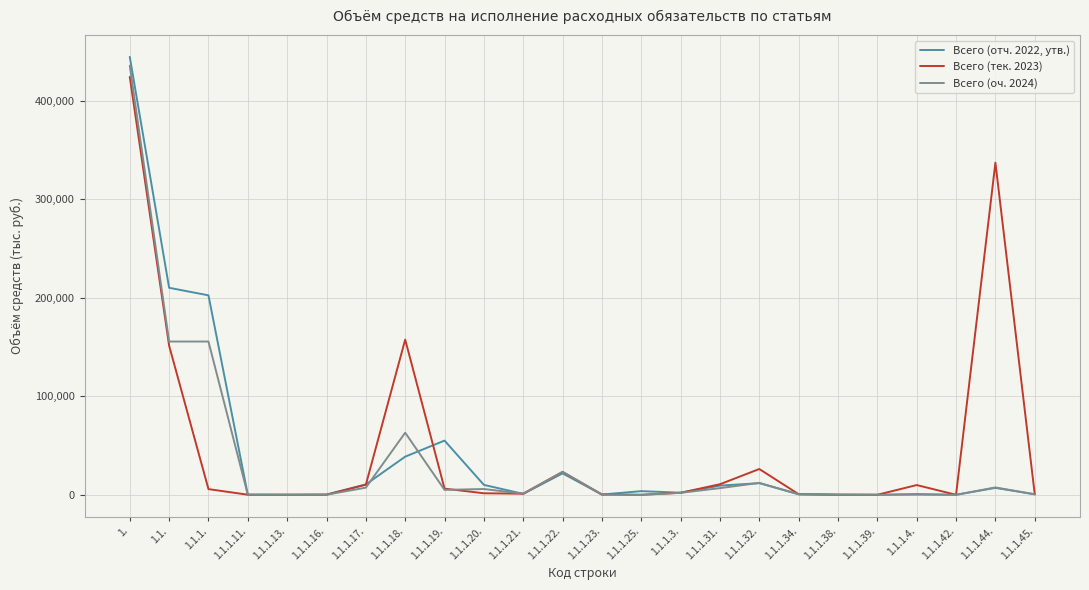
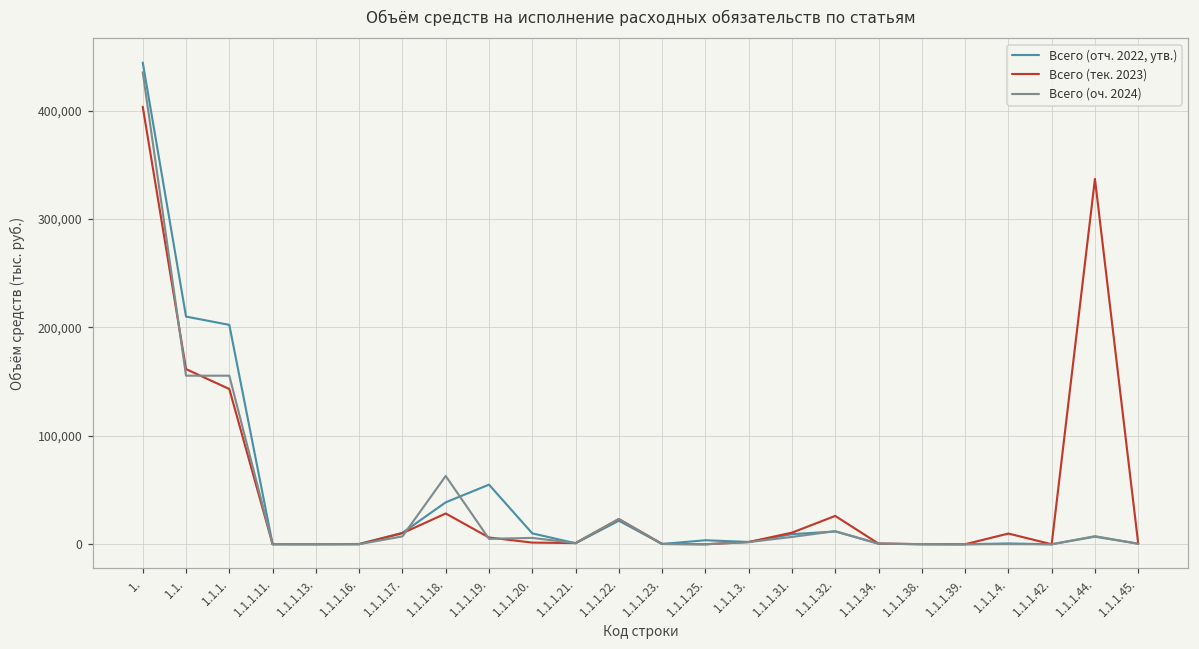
  {
    "Всего (тек. 2023)": {
-     "1.": "420,000",
-     "1.1.": "150,000",
-     "1.1.1.": "10,000",
-     "1.1.1.18.": "160,000",
+     "1.": "400,000",
+     "1.1.": "160,000",
+     "1.1.1.": "140,000",
+     "1.1.1.18.": "30,000",
      "1.1.1.20.": "0",
      "1.1.1.32.": "30,000",
      "1.1.1.4.": "10,000",
      "1.1.1.44.": "340,000"
    }
  }
